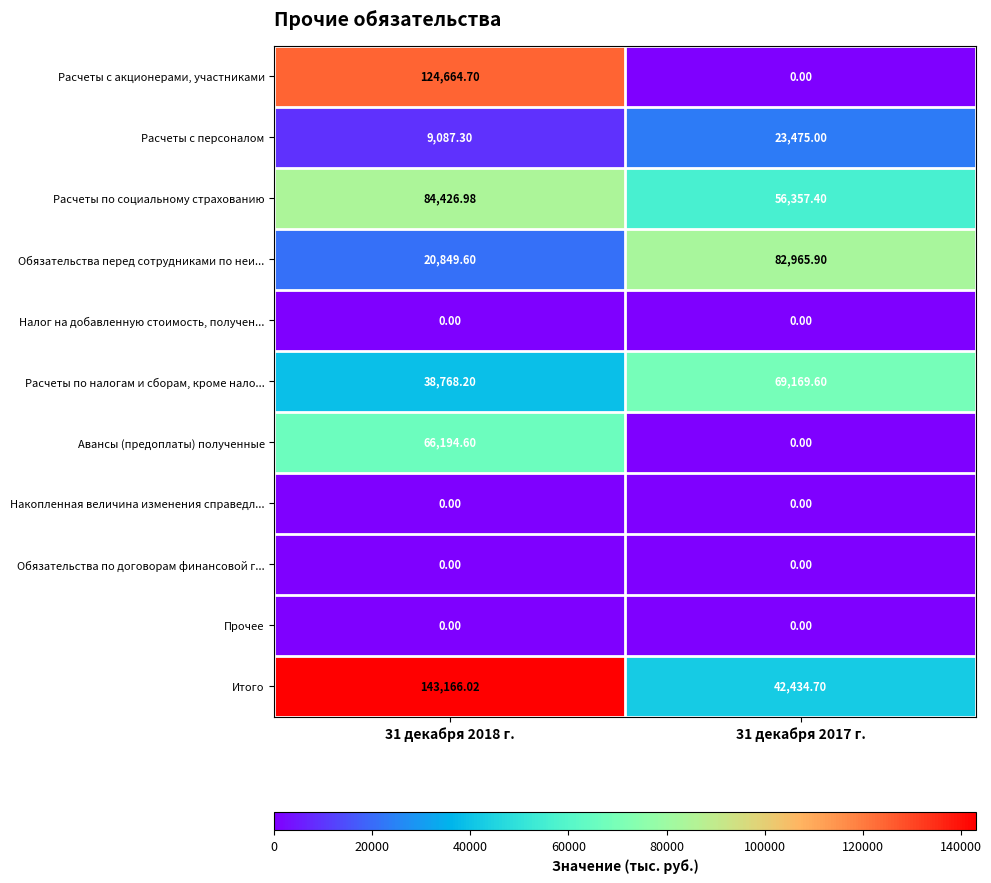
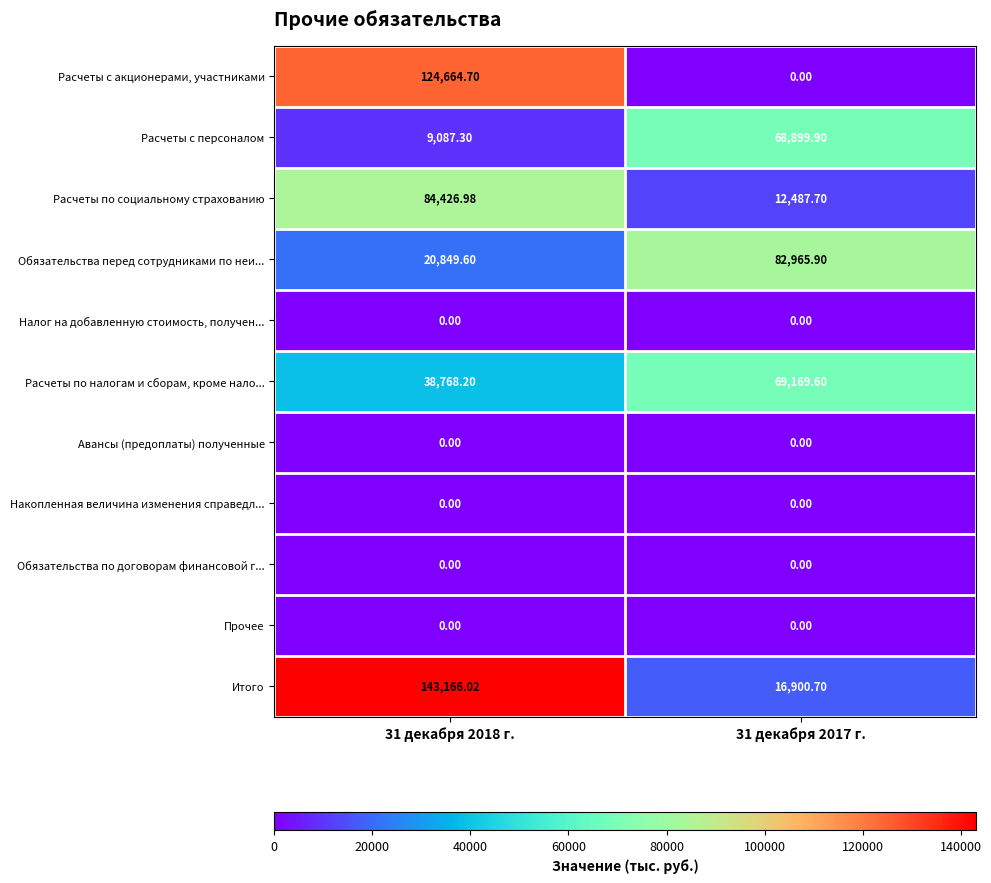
  {
    "Расчеты с акционерами, участниками": {
      "31 декабря 2018 г.": "124,664.70",
      "31 декабря 2017 г.": "0.00"
    },
    "Расчеты с персоналом": {
      "31 декабря 2018 г.": "9,087.30",
-     "31 декабря 2017 г.": "23,475.00"
+     "31 декабря 2017 г.": "68,899.90"
    },
    "Расчеты по социальному страхованию": {
      "31 декабря 2018 г.": "84,426.98",
-     "31 декабря 2017 г.": "56,357.40"
+     "31 декабря 2017 г.": "12,487.70"
    },
    "Обязательства перед сотрудниками по неи...": {
      "31 декабря 2018 г.": "20,849.60",
      "31 декабря 2017 г.": "82,965.90"
    },
    "Налог на добавленную стоимость, получен...": {
      "31 декабря 2018 г.": "0.00",
      "31 декабря 2017 г.": "0.00"
    },
    "Расчеты по налогам и сборам, кроме нало...": {
      "31 декабря 2018 г.": "38,768.20",
      "31 декабря 2017 г.": "69,169.60"
    },
    "Авансы (предоплаты) полученные": {
-     "31 декабря 2018 г.": "66,194.60",
+     "31 декабря 2018 г.": "0.00",
      "31 декабря 2017 г.": "0.00"
    },
    "Накопленная величина изменения справедл...": {
      "31 декабря 2018 г.": "0.00",
      "31 декабря 2017 г.": "0.00"
    },
    "Обязательства по договорам финансовой г...": {
      "31 декабря 2018 г.": "0.00",
      "31 декабря 2017 г.": "0.00"
    },
    "Прочее": {
      "31 декабря 2018 г.": "0.00",
      "31 декабря 2017 г.": "0.00"
    },
    "Итого": {
      "31 декабря 2018 г.": "143,166.02",
-     "31 декабря 2017 г.": "42,434.70"
+     "31 декабря 2017 г.": "16,900.70"
    }
  }
